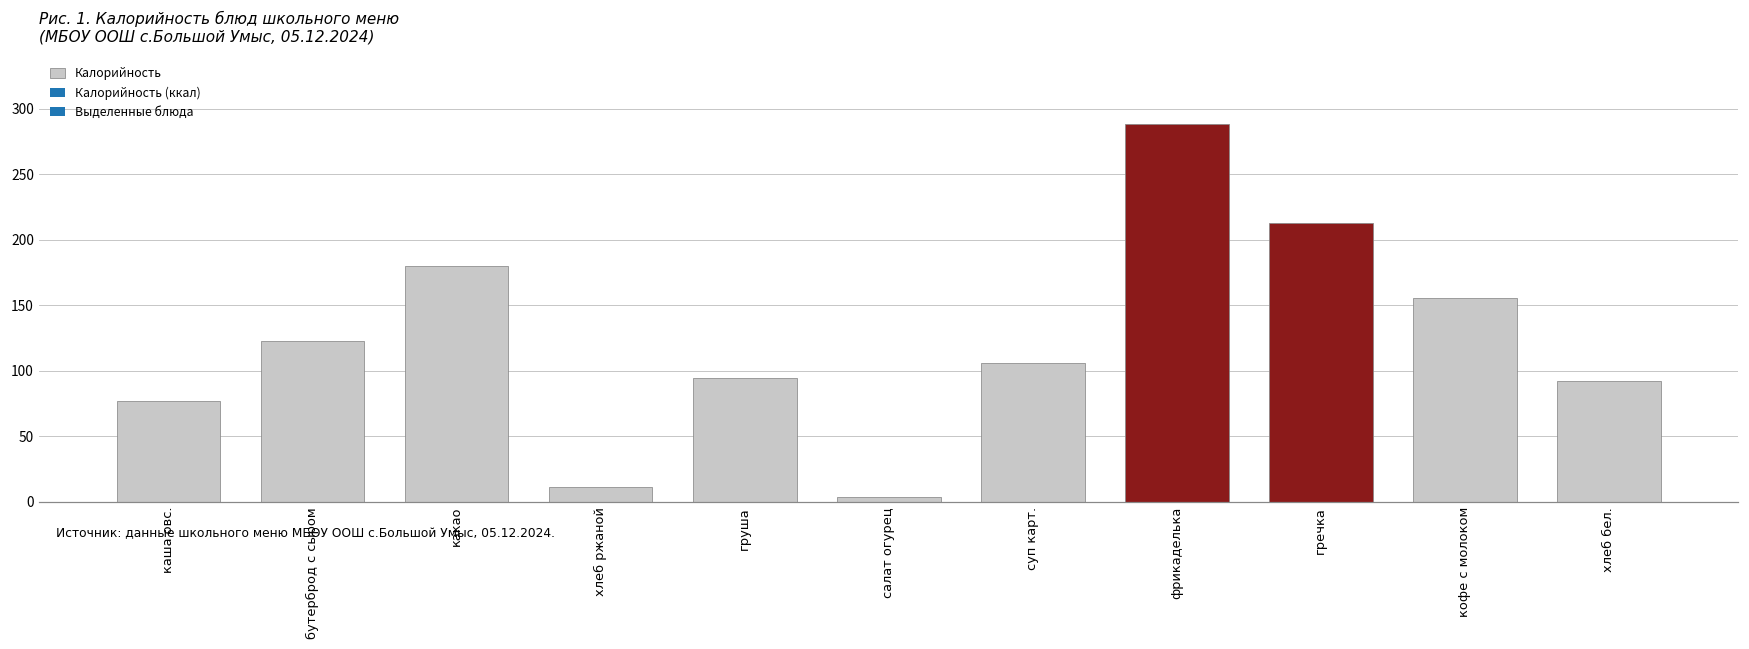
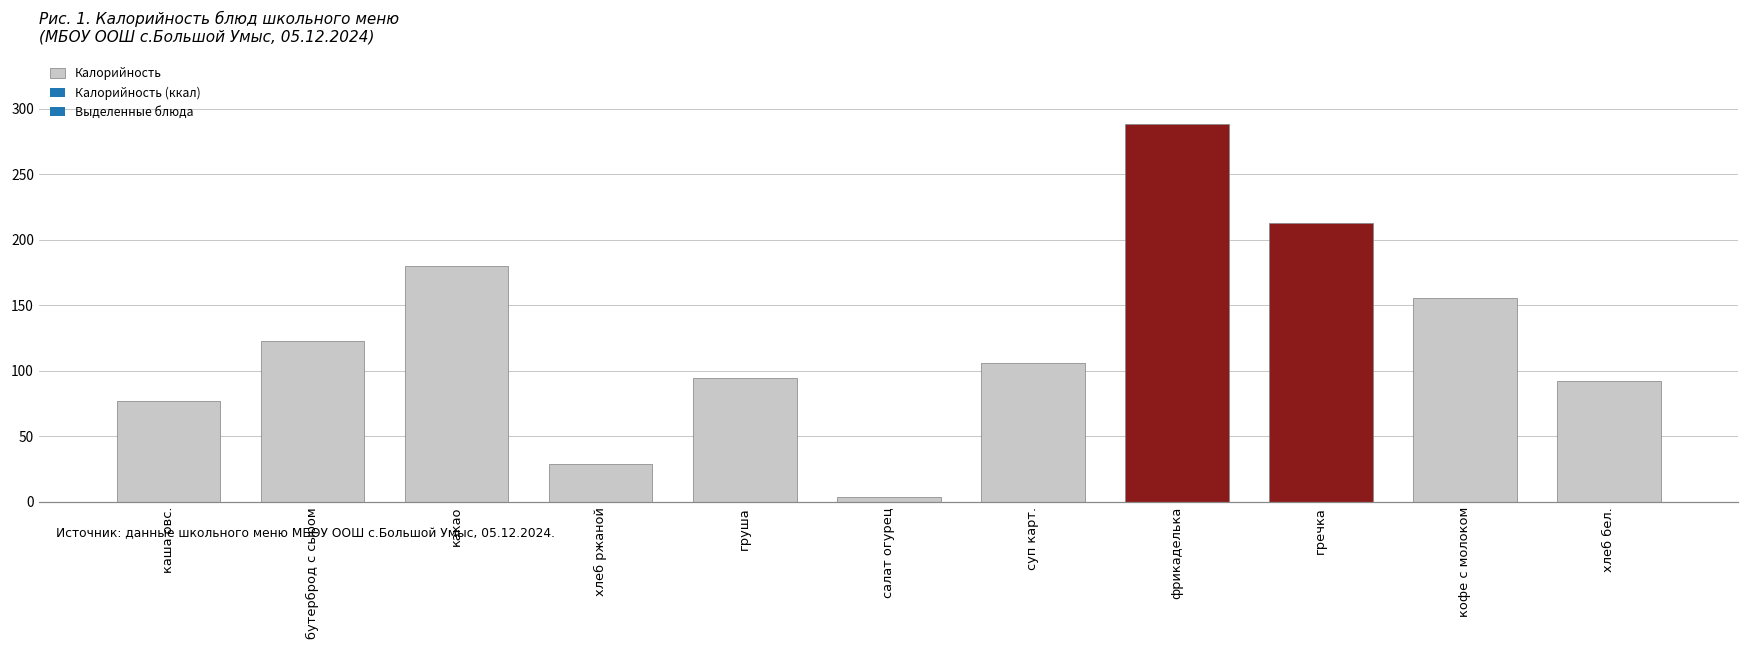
  {
    "каша овс.": 77,
    "бутерброд с сыром": 123,
    "какао": 180,
-   "хлеб ржаной": 11,
+   "хлеб ржаной": 29,
    "груша": 94,
    "салат огурец": 4,
    "суп карт.": 106,
    "фрикаделька": 288,
    "гречка": 212,
    "кофе с молоком": 155,
    "хлеб бел.": 92
  }
